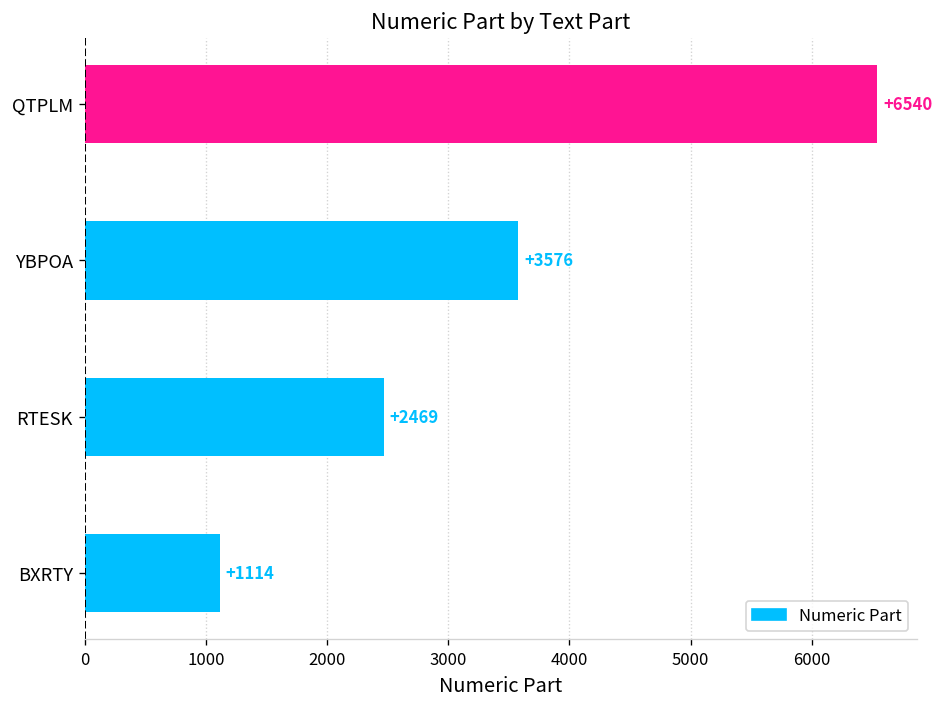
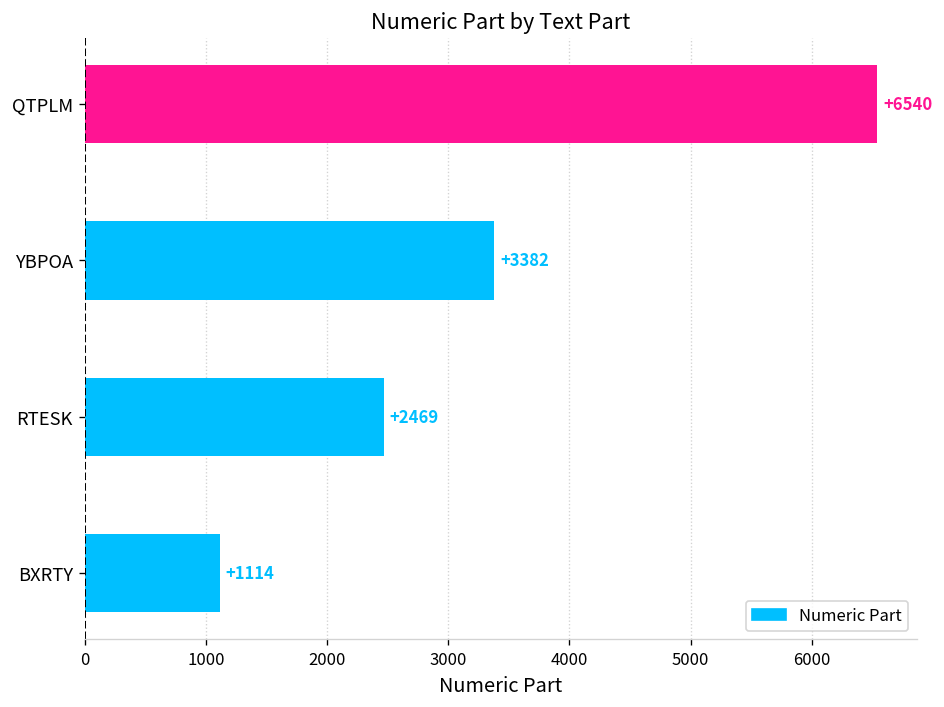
  {
    "QTPLM": "+6540",
-   "YBPOA": "+3576",
+   "YBPOA": "+3382",
    "RTESK": "+2469",
    "BXRTY": "+1114"
  }
